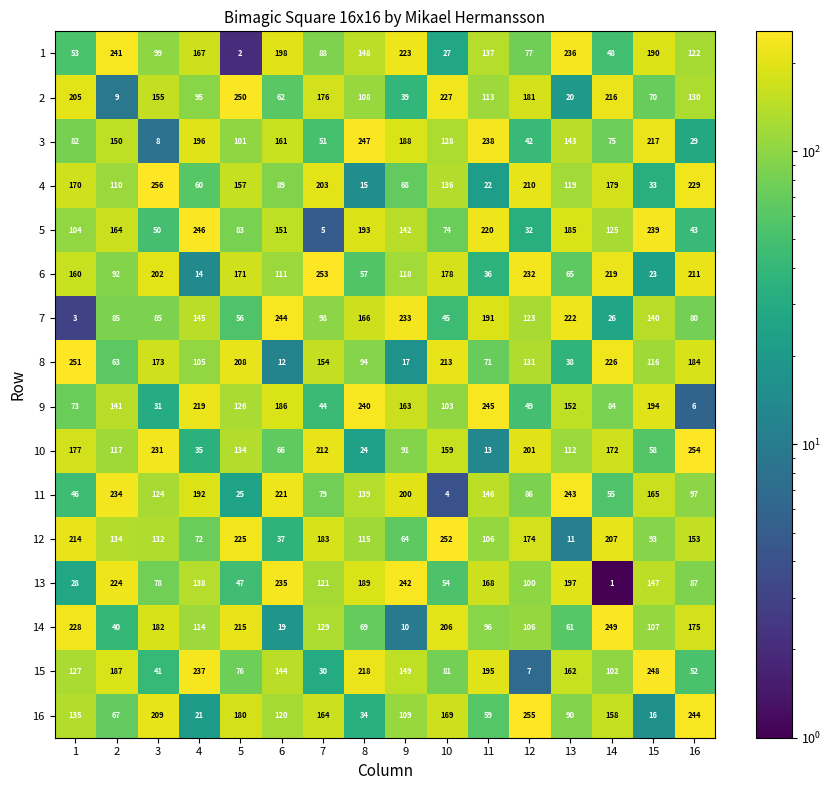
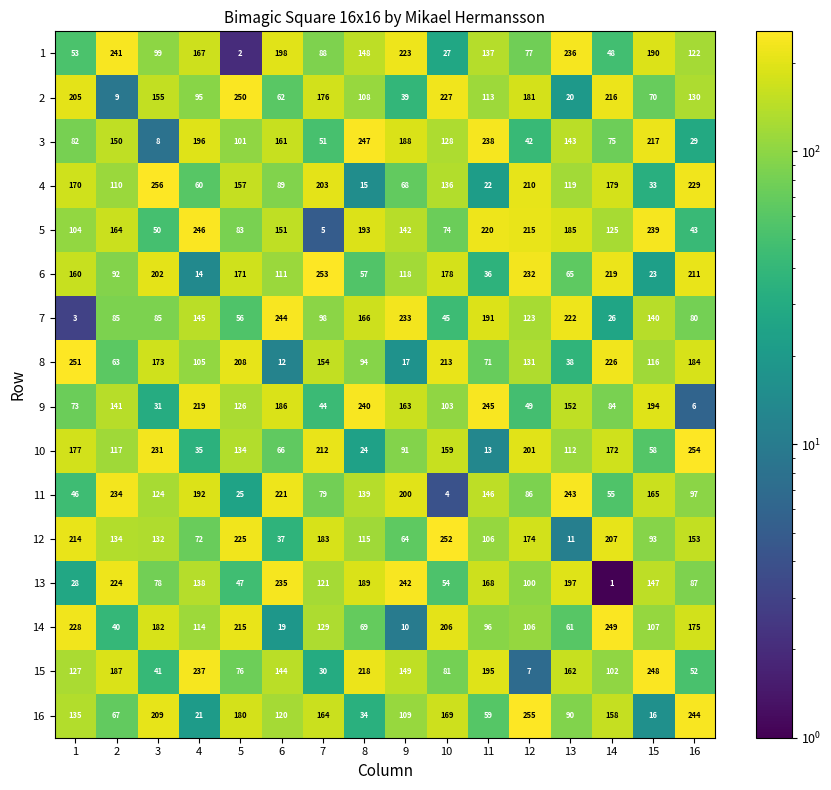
  {
    "5": {
      "1": 104,
      "2": 164,
      "3": 50,
      "4": 246,
      "5": 83,
      "6": 151,
      "7": 5,
      "8": 193,
      "9": 142,
      "10": 74,
      "11": 220,
-     "12": 32,
+     "12": 215,
      "13": 185,
      "14": 125,
      "15": 239,
      "16": 43
    }
  }
